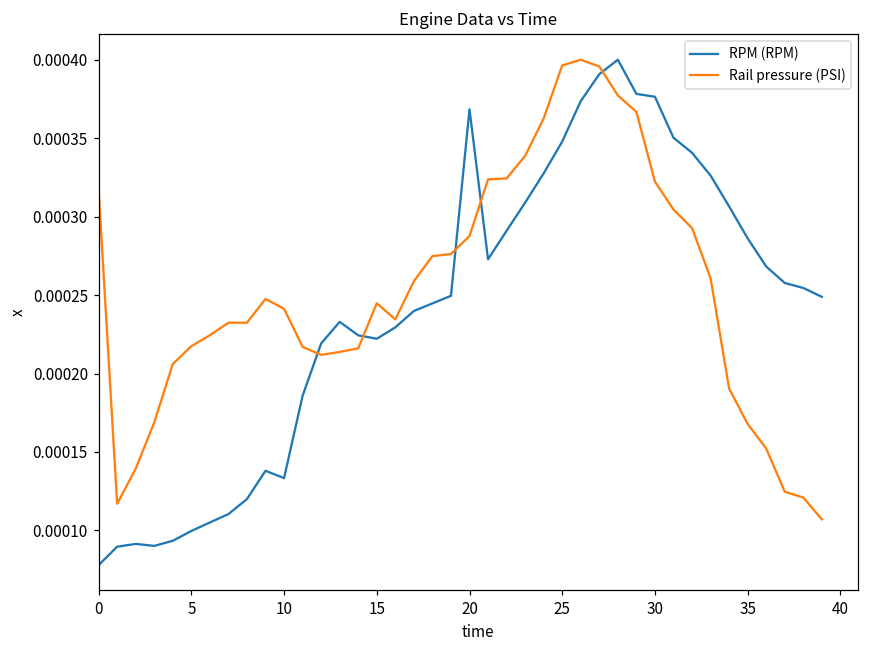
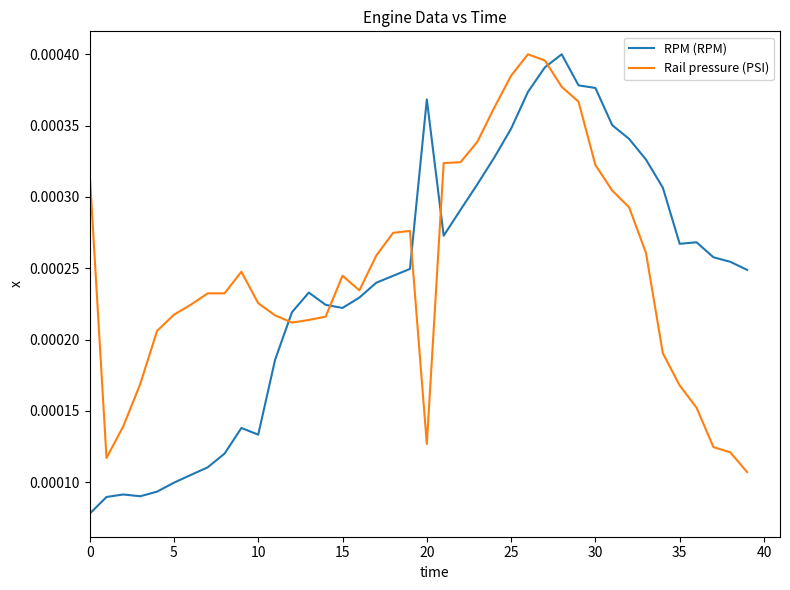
  {
    "RPM (RPM)": {
      "0": 0.000078,
      "5": 0.000100,
      "10": 0.000133,
      "15": 0.000222,
      "20": 0.000368,
      "25": 0.000348,
      "30": 0.000376,
-     "35": 0.000286
+     "35": 0.000267
    },
    "Rail pressure (PSI)": {
      "0": 0.000317,
      "5": 0.000217,
-     "10": 0.000241,
+     "10": 0.000225,
      "15": 0.000245,
-     "20": 0.000288,
-     "25": 0.000396,
+     "20": 0.000127,
+     "25": 0.000385,
      "30": 0.000322,
      "35": 0.000168
    }
  }
